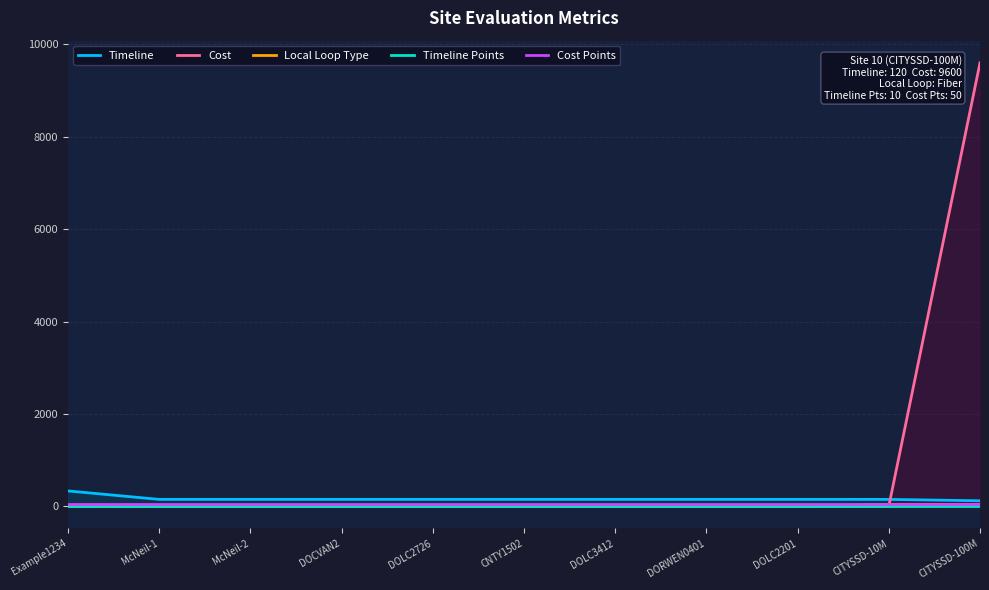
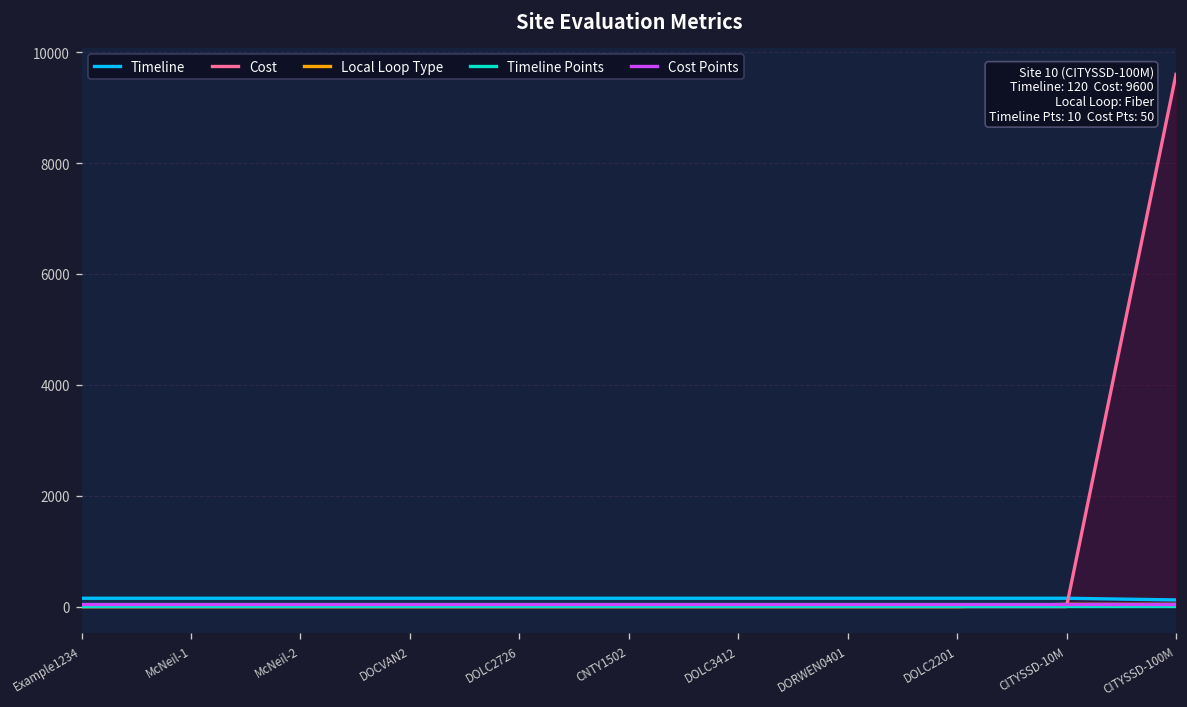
  {
    "Timeline": {
-     "Example1234": 300,
+     "Example1234": 200,
      "McNeil-1": 200,
      "McNeil-2": 200,
      "DOCVAN2": 200,
      "DOLC2726": 200,
      "CNTY1502": 200,
      "DOLC3412": 200,
      "DORWEN0401": 200,
      "DOLC2201": 200,
      "CITYSSD-10M": 200,
      "CITYSSD-100M": 100
    }
  }
